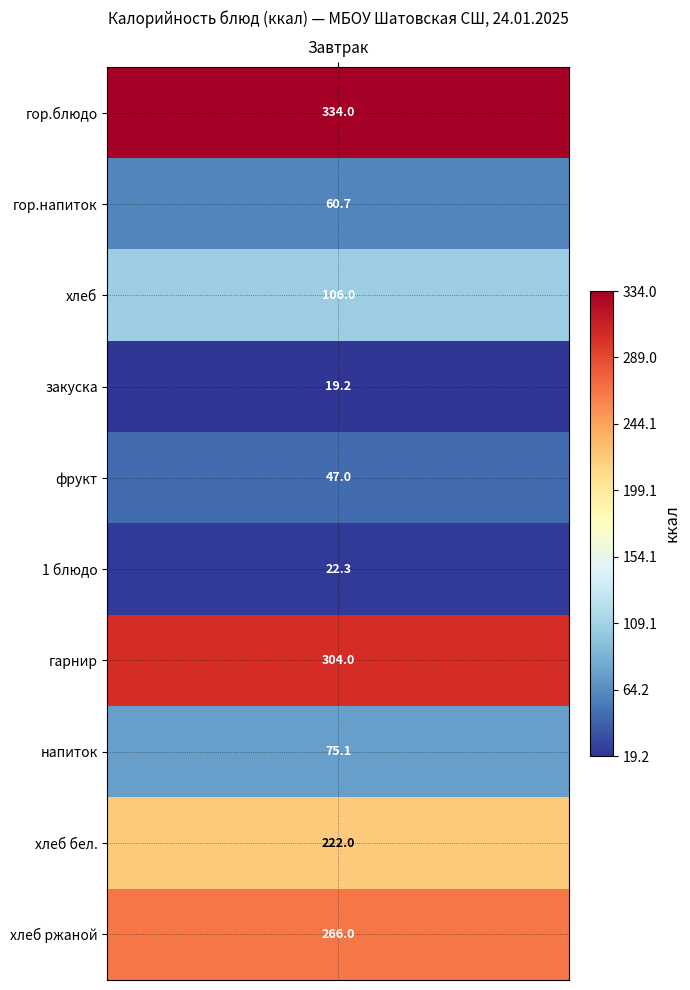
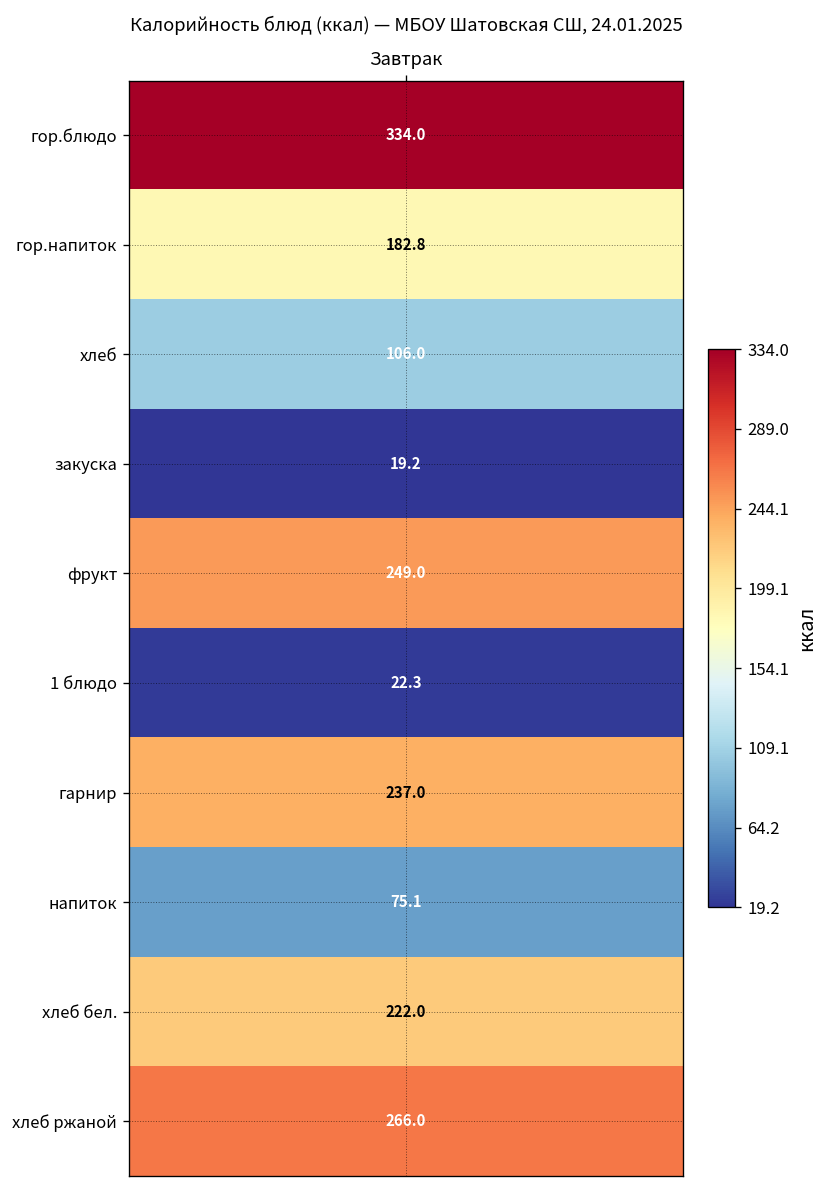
  {
    "гор.блюдо": {
      "Завтрак": 334.0
    },
    "гор.напиток": {
-     "Завтрак": 60.7
+     "Завтрак": 182.8
    },
    "хлеб": {
      "Завтрак": 106.0
    },
    "закуска": {
      "Завтрак": 19.2
    },
    "фрукт": {
-     "Завтрак": 47.0
+     "Завтрак": 249.0
    },
    "1 блюдо": {
      "Завтрак": 22.3
    },
    "гарнир": {
-     "Завтрак": 304.0
+     "Завтрак": 237.0
    },
    "напиток": {
      "Завтрак": 75.1
    },
    "хлеб бел.": {
      "Завтрак": 222.0
    },
    "хлеб ржаной": {
      "Завтрак": 266.0
    }
  }
